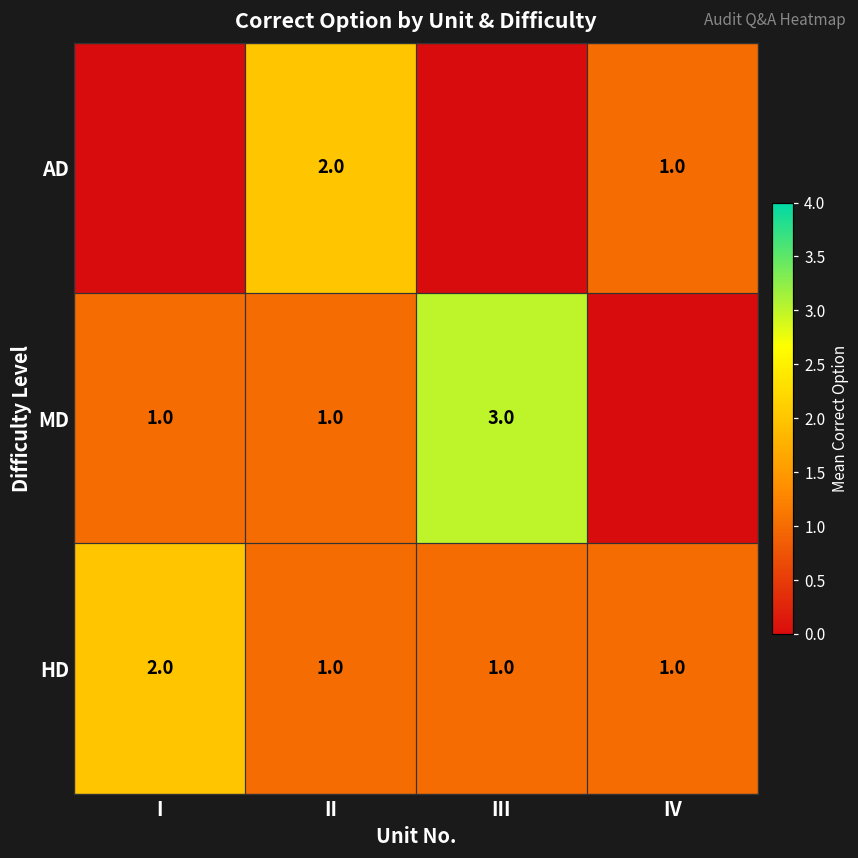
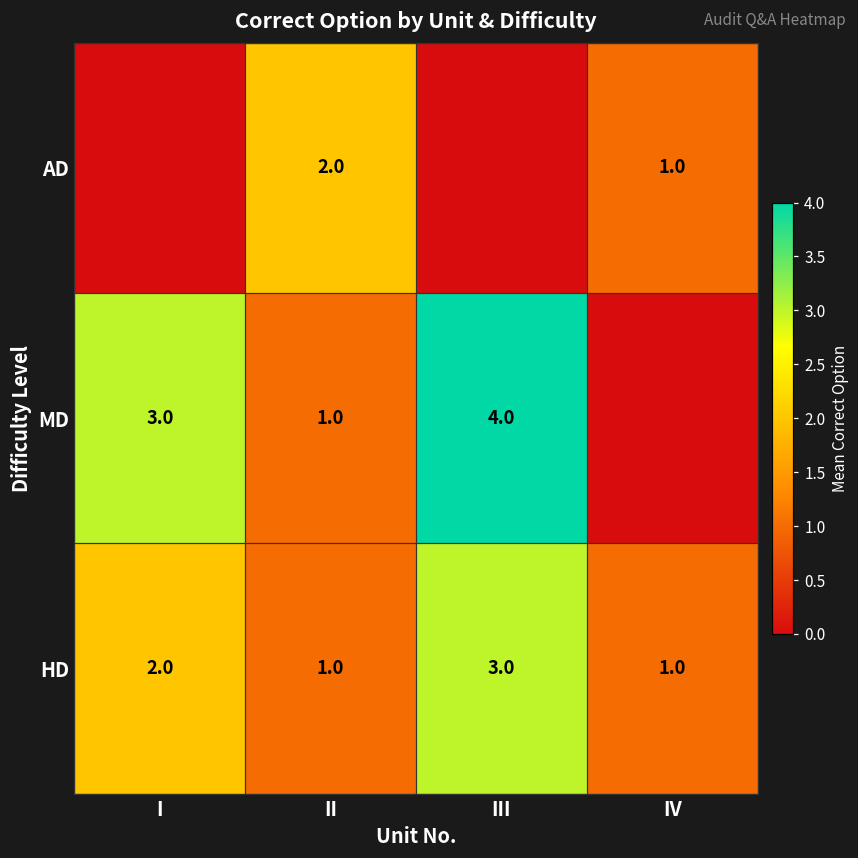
  {
    "AD": {
      "II": 2.0,
      "IV": 1.0
    },
    "MD": {
-     "I": 1.0,
+     "I": 3.0,
      "II": 1.0,
-     "III": 3.0
+     "III": 4.0
    },
    "HD": {
      "I": 2.0,
      "II": 1.0,
-     "III": 1.0,
+     "III": 3.0,
      "IV": 1.0
    }
  }
